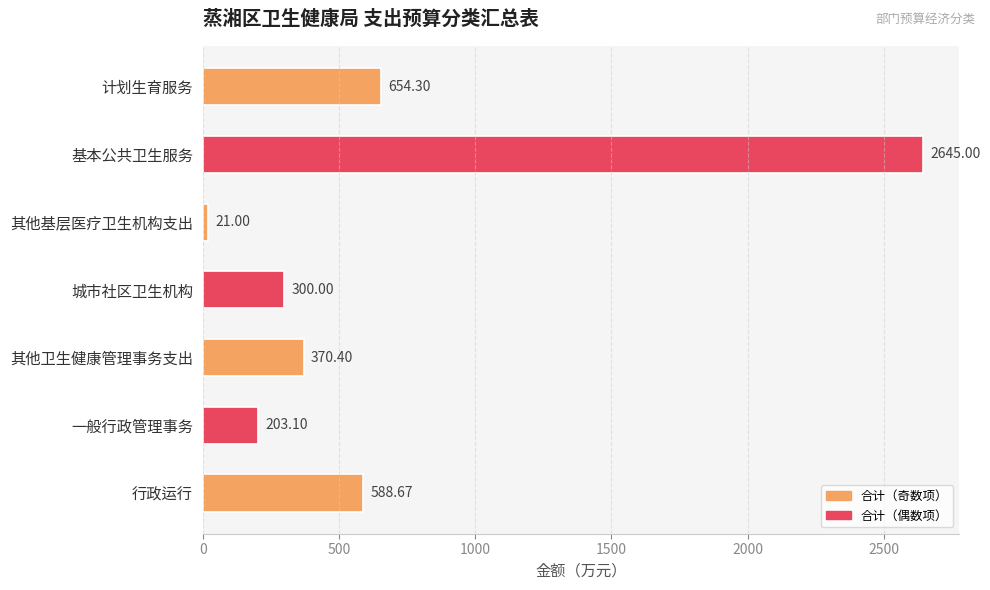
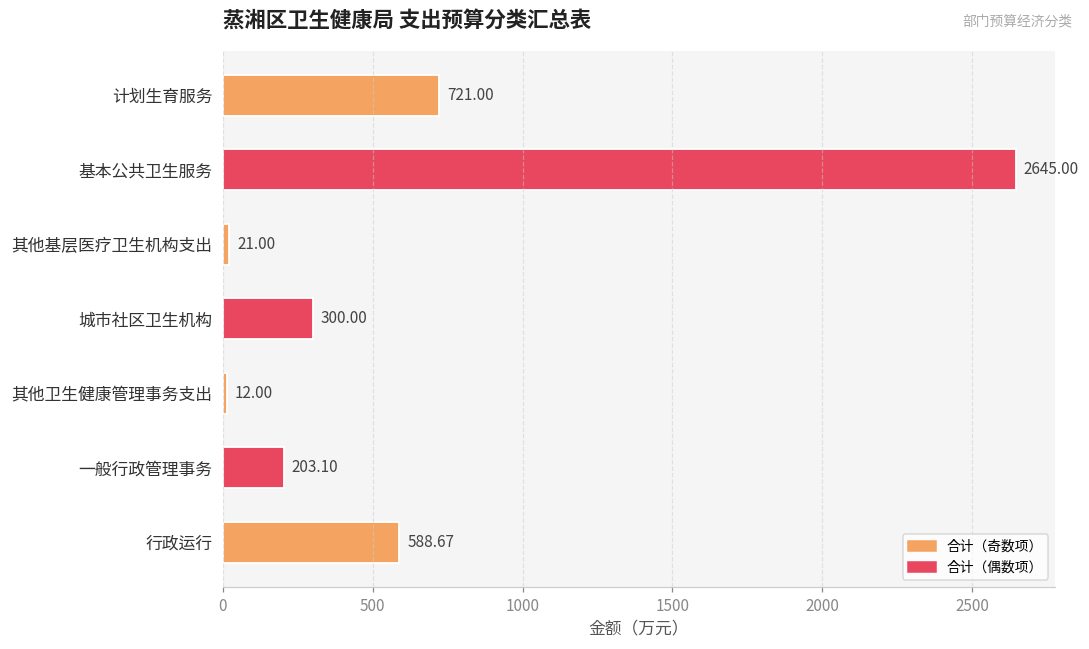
  {
-   "计划生育服务": 654.30,
+   "计划生育服务": 721.00,
    "基本公共卫生服务": 2645.00,
    "其他基层医疗卫生机构支出": 21.00,
    "城市社区卫生机构": 300.00,
-   "其他卫生健康管理事务支出": 370.40,
+   "其他卫生健康管理事务支出": 12.00,
    "一般行政管理事务": 203.10,
    "行政运行": 588.67
  }
